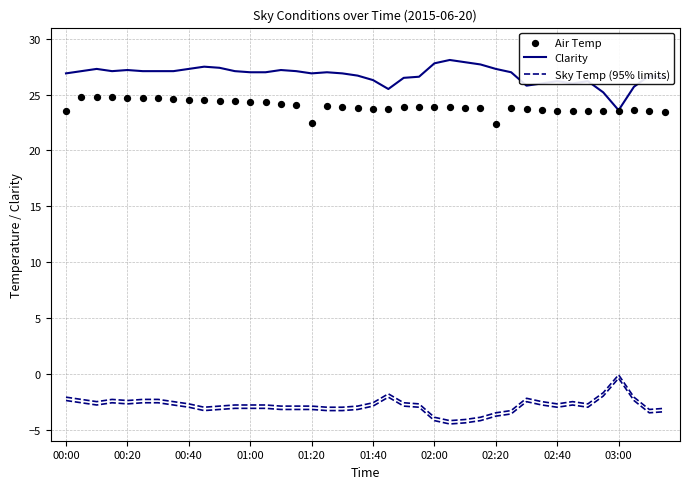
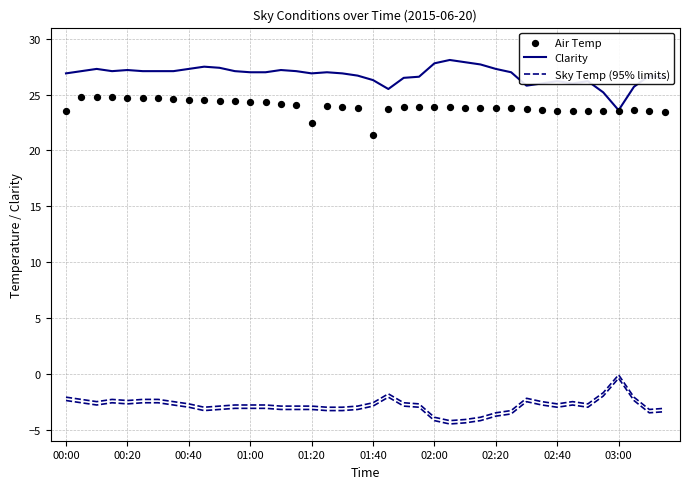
  {
    "Air Temp": {
-     "01:40": 23.7,
-     "02:20": 22.4
+     "01:40": 21.4,
+     "02:20": 23.8
    }
  }
